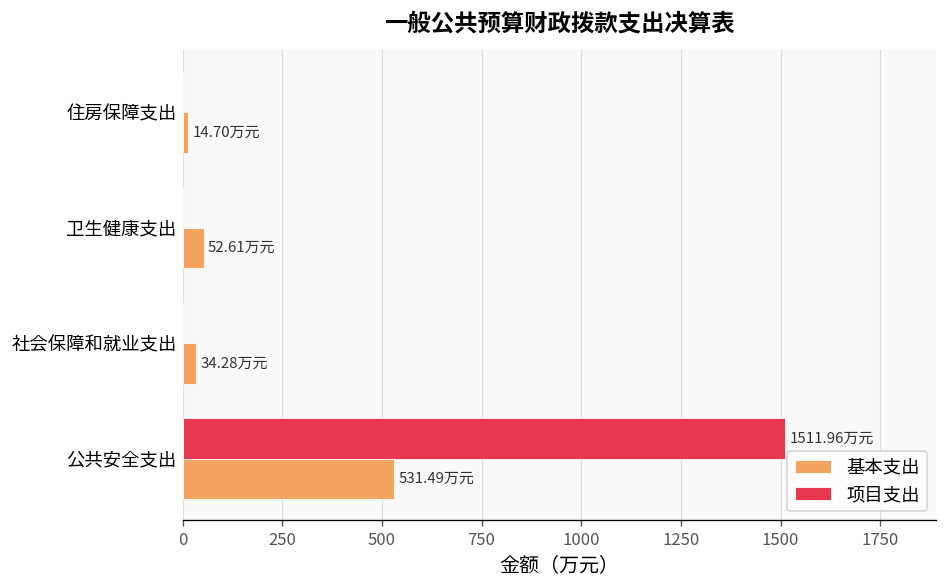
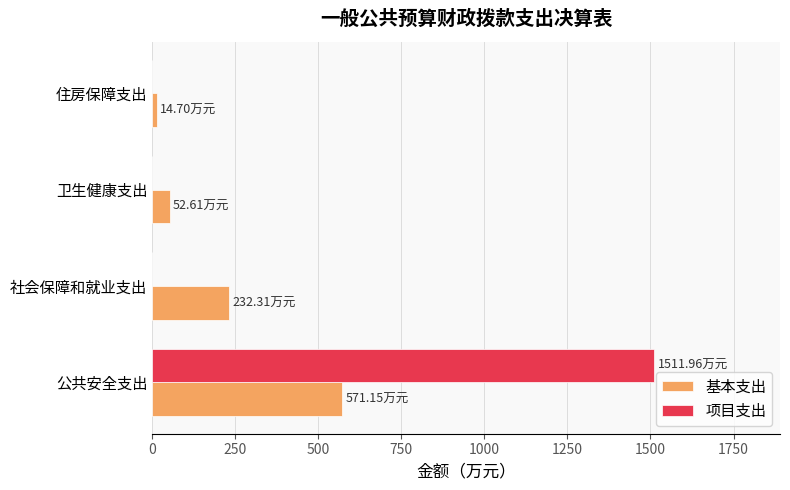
  {
    "基本支出": {
      "住房保障支出": 14.70,
      "卫生健康支出": 52.61,
-     "社会保障和就业支出": 34.28,
-     "公共安全支出": 531.49
+     "社会保障和就业支出": 232.31,
+     "公共安全支出": 571.15
    },
    "项目支出": {
      "公共安全支出": 1511.96
    }
  }
